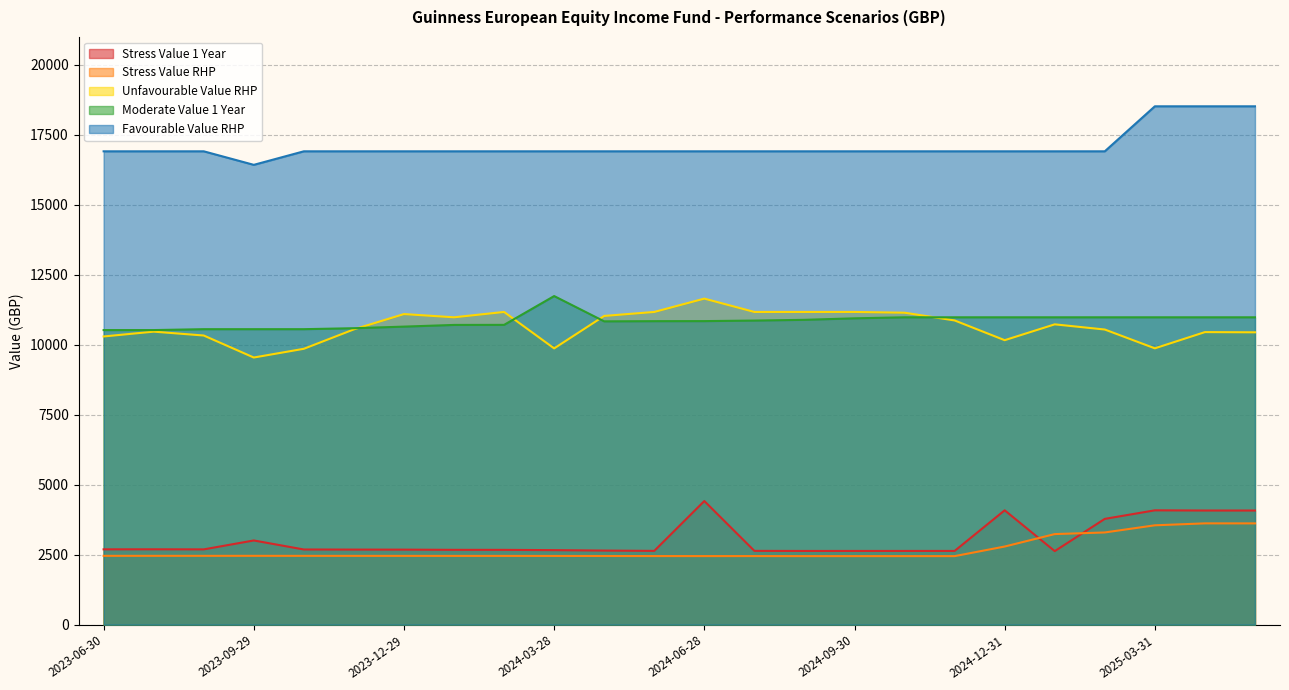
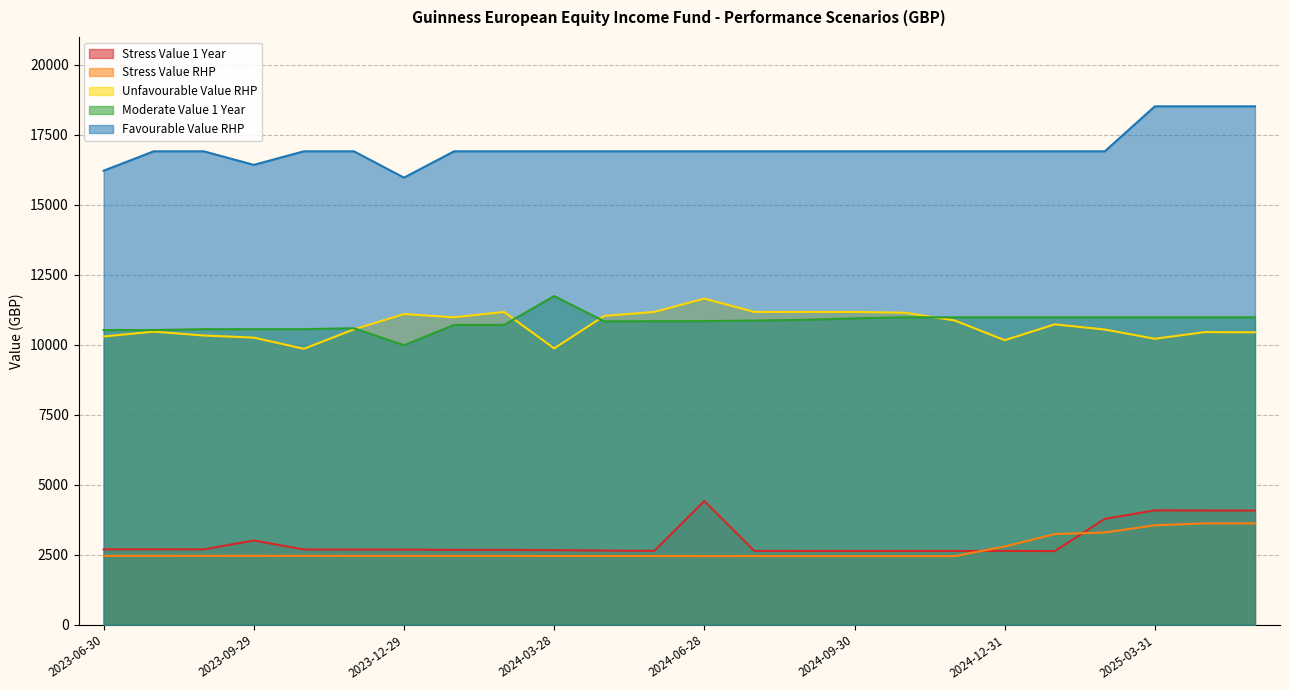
  {
    "Stress Value 1 Year": {
      "2023-06-30": 2700,
      "2023-09-29": 3000,
      "2023-12-29": 2700,
      "2024-03-28": 2700,
      "2024-06-28": 4400,
      "2024-09-30": 2600,
-     "2024-12-31": 4100,
+     "2024-12-31": 2600,
      "2025-03-31": 4100
    },
    "Stress Value RHP": {
      "2023-06-30": 2500,
      "2023-09-29": 2500,
      "2023-12-29": 2500,
      "2024-03-28": 2500,
      "2024-06-28": 2400,
      "2024-09-30": 2400,
      "2024-12-31": 2800,
      "2025-03-31": 3500
    },
    "Unfavourable Value RHP": {
      "2023-06-30": 10300,
-     "2023-09-29": 9500,
+     "2023-09-29": 10300,
      "2023-12-29": 11100,
      "2024-03-28": 9900,
      "2024-06-28": 11700,
      "2024-09-30": 11200,
      "2024-12-31": 10200,
-     "2025-03-31": 9900
+     "2025-03-31": 10200
    },
    "Moderate Value 1 Year": {
      "2023-06-30": 10500,
      "2023-09-29": 10600,
-     "2023-12-29": 10600,
+     "2023-12-29": 10000,
      "2024-03-28": 11700,
      "2024-06-28": 10800,
      "2024-09-30": 10900,
      "2024-12-31": 11000,
      "2025-03-31": 11000
    },
    "Favourable Value RHP": {
-     "2023-06-30": 16900,
+     "2023-06-30": 16200,
      "2023-09-29": 16400,
-     "2023-12-29": 16900,
+     "2023-12-29": 16000,
      "2024-03-28": 16900,
      "2024-06-28": 16900,
      "2024-09-30": 16900,
      "2024-12-31": 16900,
      "2025-03-31": 18500
    }
  }
